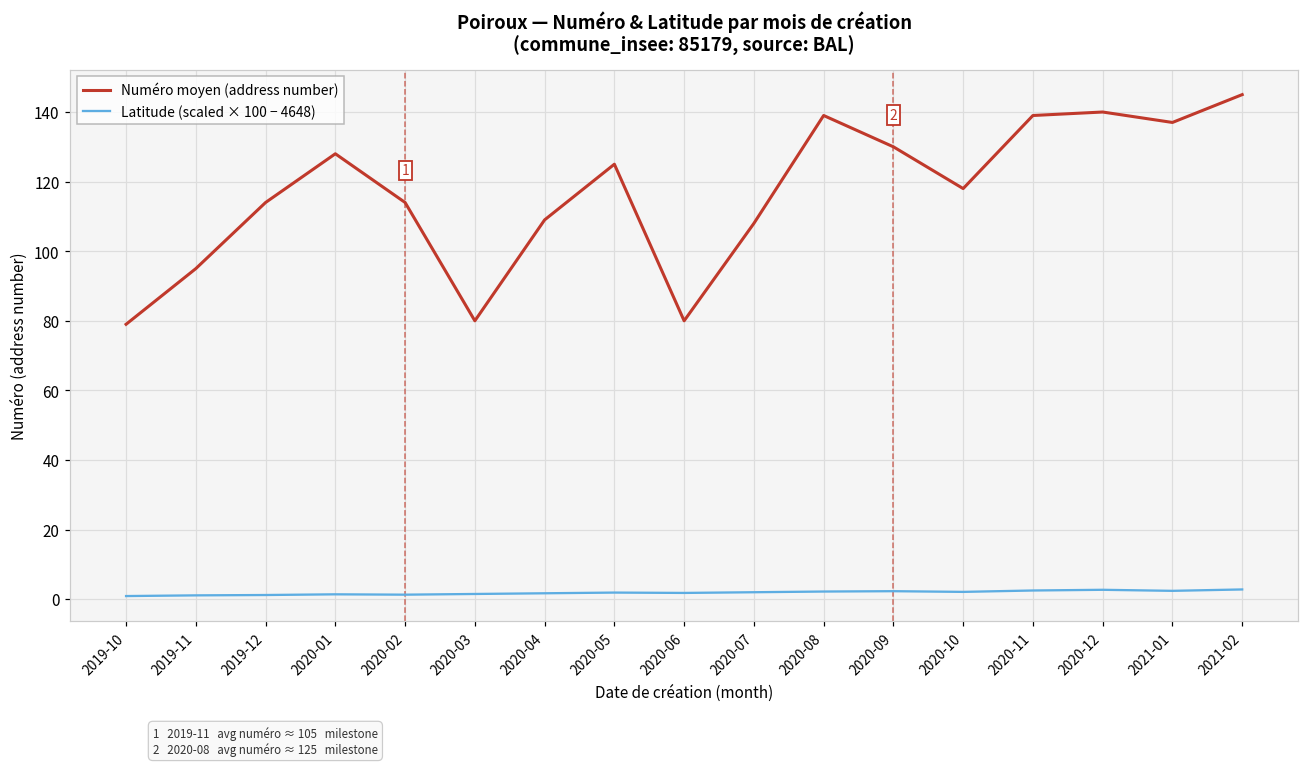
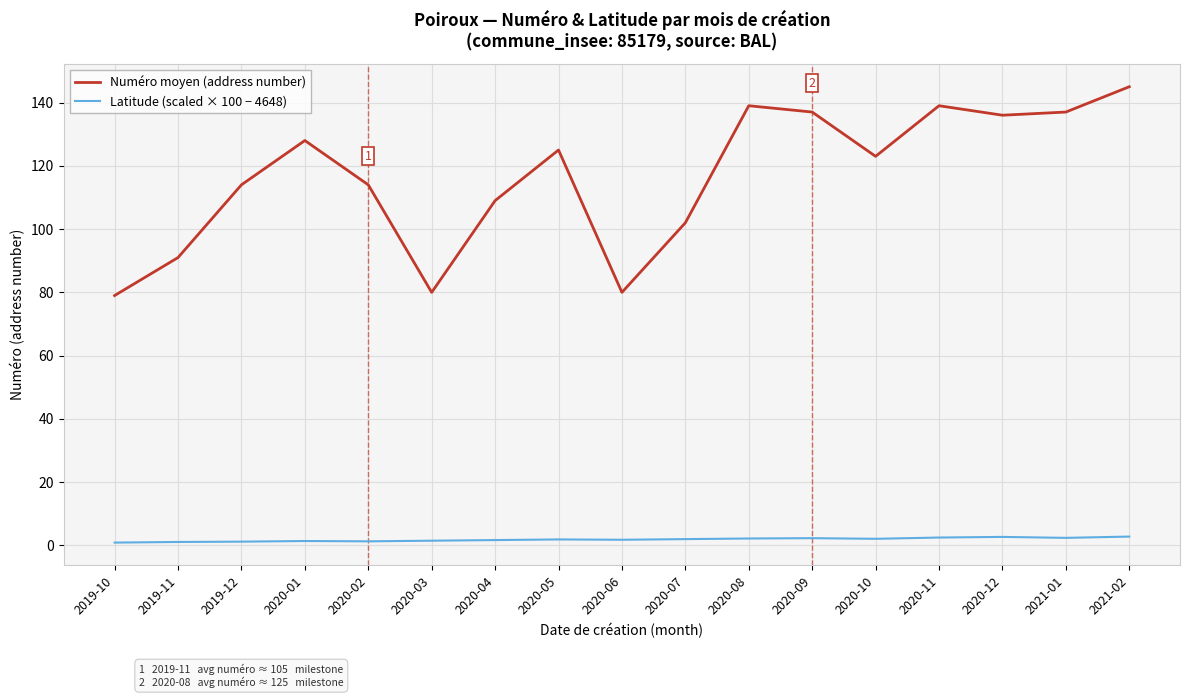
  {
    "Numéro moyen (address number)": {
      "2019-10": 79,
-     "2019-11": 95,
+     "2019-11": 91,
      "2019-12": 114,
      "2020-01": 128,
      "2020-03": 80,
      "2020-04": 109,
      "2020-05": 125,
      "2020-06": 80,
-     "2020-07": 108,
+     "2020-07": 102,
      "2020-08": 139,
-     "2020-09": 130,
-     "2020-10": 118,
+     "2020-09": 137,
+     "2020-10": 123,
      "2020-11": 139,
-     "2020-12": 140,
+     "2020-12": 136,
      "2021-01": 137,
      "2021-02": 145
    },
    "Latitude (scaled × 100 − 4648)": {
      "2019-10": 1,
      "2019-11": 1,
      "2019-12": 1,
      "2020-01": 1,
      "2020-02": 1,
      "2020-03": 2,
      "2020-04": 2,
      "2020-05": 2,
      "2020-06": 2,
      "2020-07": 2,
      "2020-08": 2,
      "2020-09": 2,
      "2020-10": 2,
      "2020-11": 3,
      "2020-12": 3,
      "2021-01": 2,
      "2021-02": 3
    }
  }
